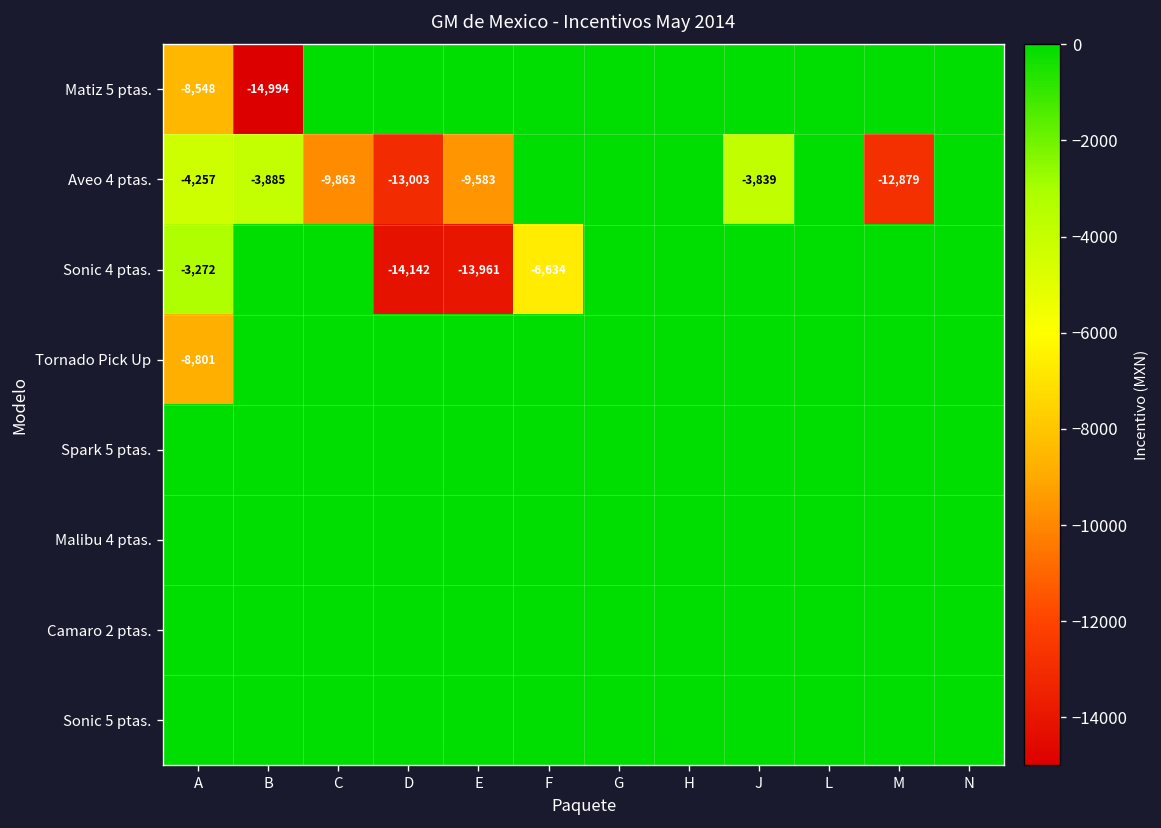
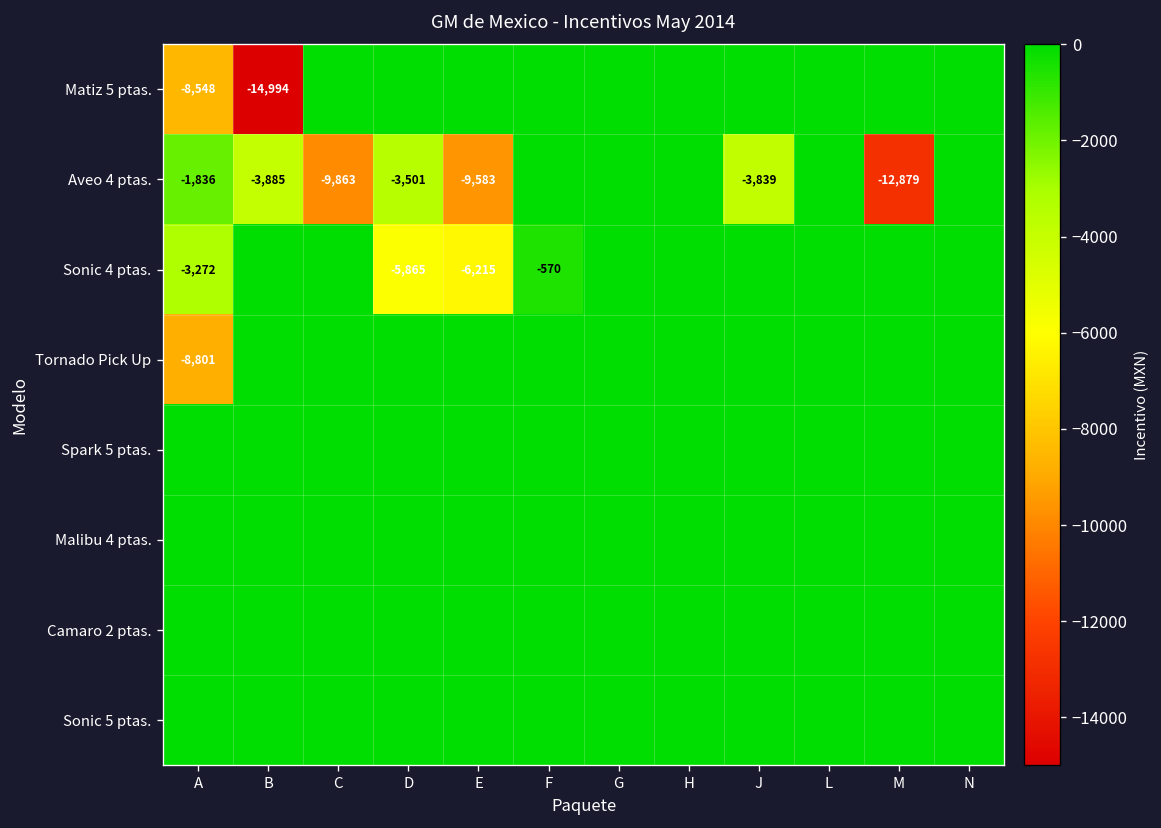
  {
    "Matiz 5 ptas.": {
      "A": "-8,548",
      "B": "-14,994"
    },
    "Aveo 4 ptas.": {
-     "A": "-4,257",
+     "A": "-1,836",
      "B": "-3,885",
      "C": "-9,863",
-     "D": "-13,003",
+     "D": "-3,501",
      "E": "-9,583",
      "J": "-3,839",
      "M": "-12,879"
    },
    "Sonic 4 ptas.": {
      "A": "-3,272",
-     "D": "-14,142",
-     "E": "-13,961",
-     "F": "-6,634"
+     "D": "-5,865",
+     "E": "-6,215",
+     "F": "-570"
    },
    "Tornado Pick Up": {
      "A": "-8,801"
    }
  }
